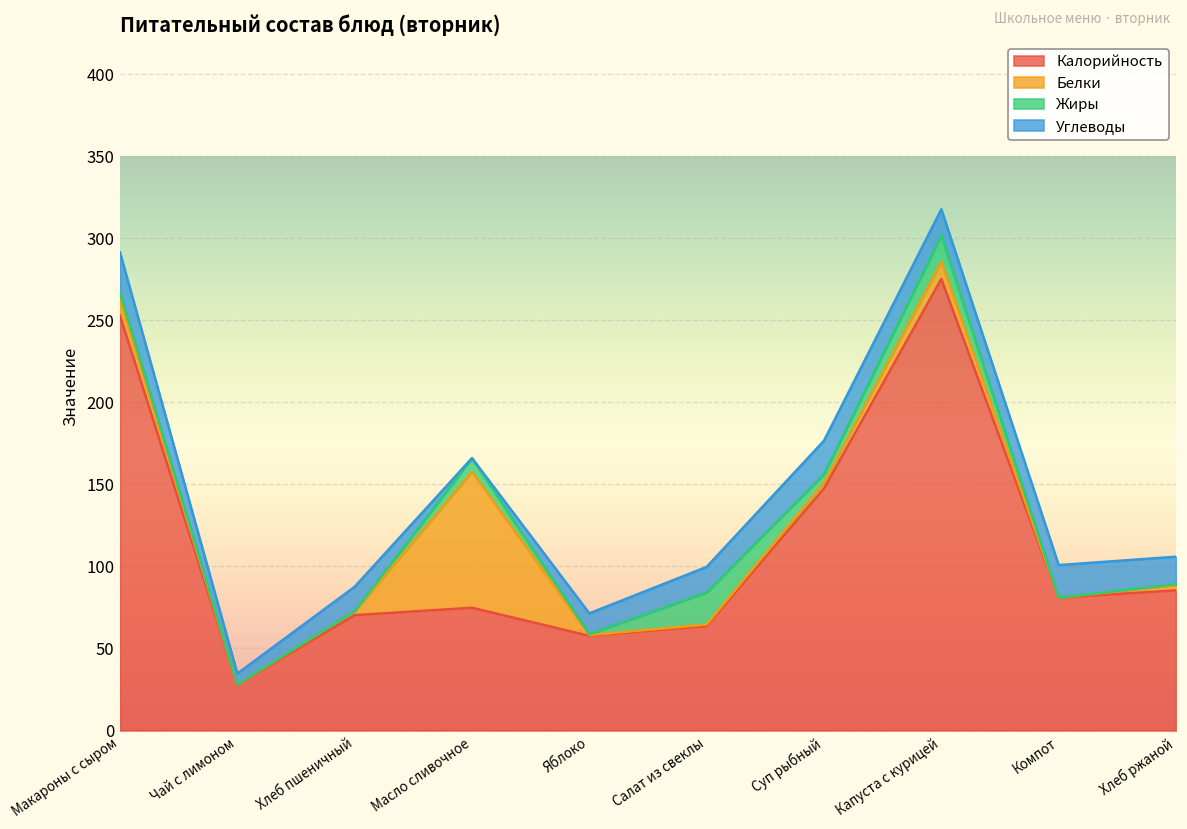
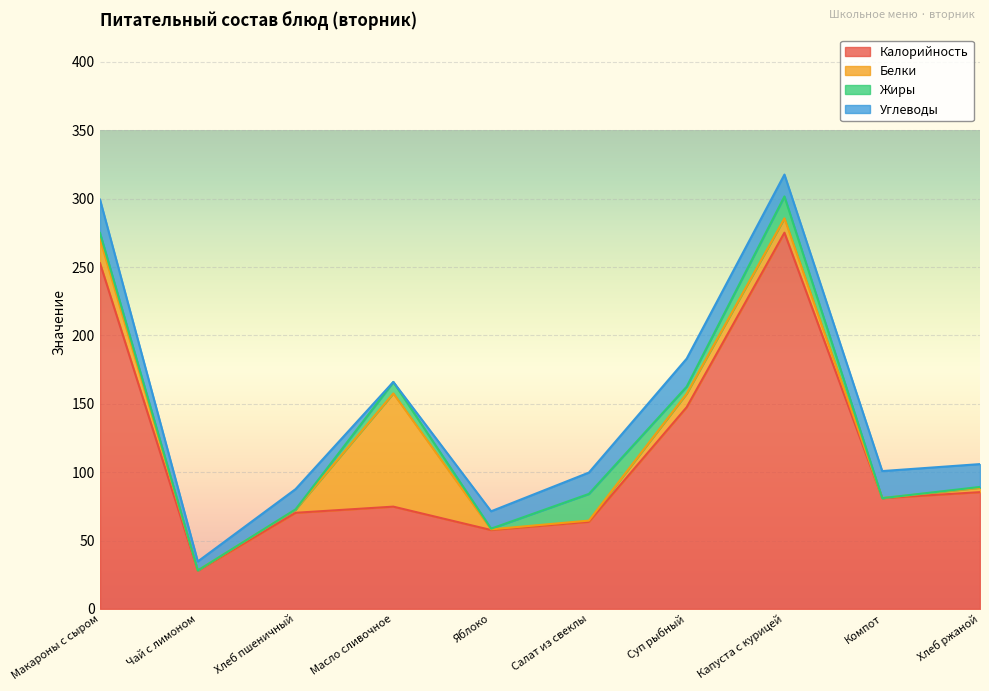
  {
    "Калорийность": {
      "Макароны с сыром": 253,
      "Хлеб пшеничный": 70,
      "Масло сливочное": 75,
      "Суп рыбный": 148,
      "Капуста с курицей": 275,
      "Хлеб ржаной": 85
    },
    "Белки": {
-     "Макароны с сыром": 10,
+     "Макароны с сыром": 18,
      "Масло сливочное": 83,
-     "Суп рыбный": 4,
+     "Суп рыбный": 10,
      "Капуста с курицей": 11
    },
    "Жиры": {
      "Макароны с сыром": 5,
      "Салат из свеклы": 20,
      "Суп рыбный": 5,
      "Капуста с курицей": 16
    },
    "Углеводы": {
      "Макароны с сыром": 24,
      "Чай с лимоном": 7,
      "Хлеб пшеничный": 15,
      "Яблоко": 13,
      "Салат из свеклы": 16,
      "Суп рыбный": 21,
      "Капуста с курицей": 16,
      "Компот": 20,
      "Хлеб ржаной": 17
    }
  }
